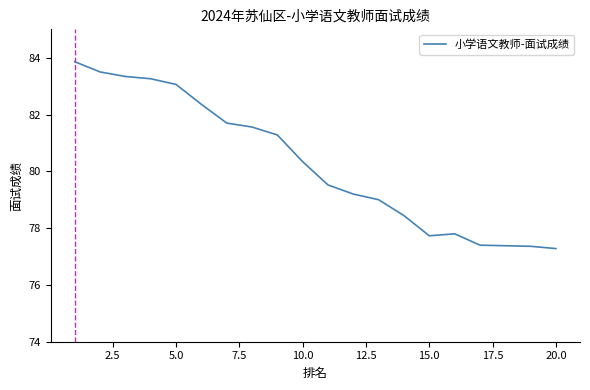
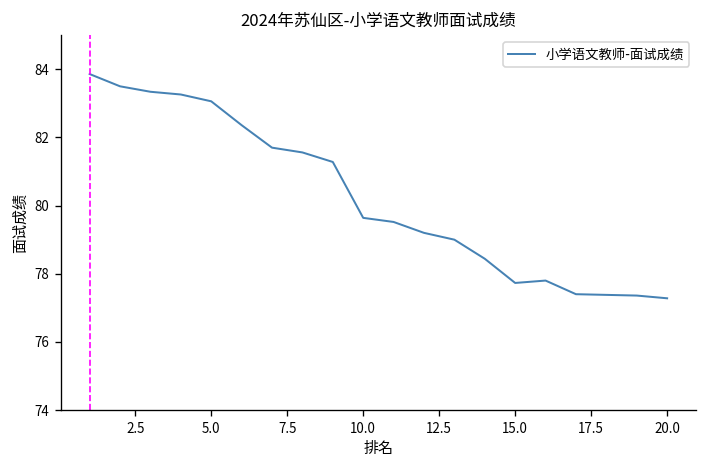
  {
    "5.0": 83.1,
-   "10.0": 80.3,
+   "10.0": 79.6,
    "15.0": 77.7,
    "20.0": 77.3
  }
